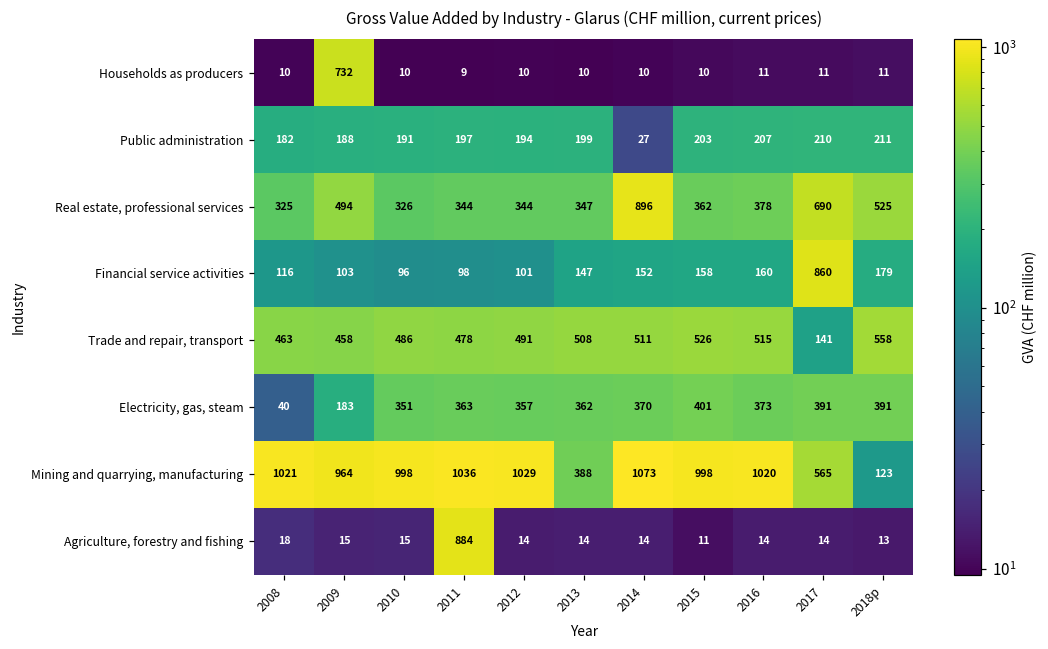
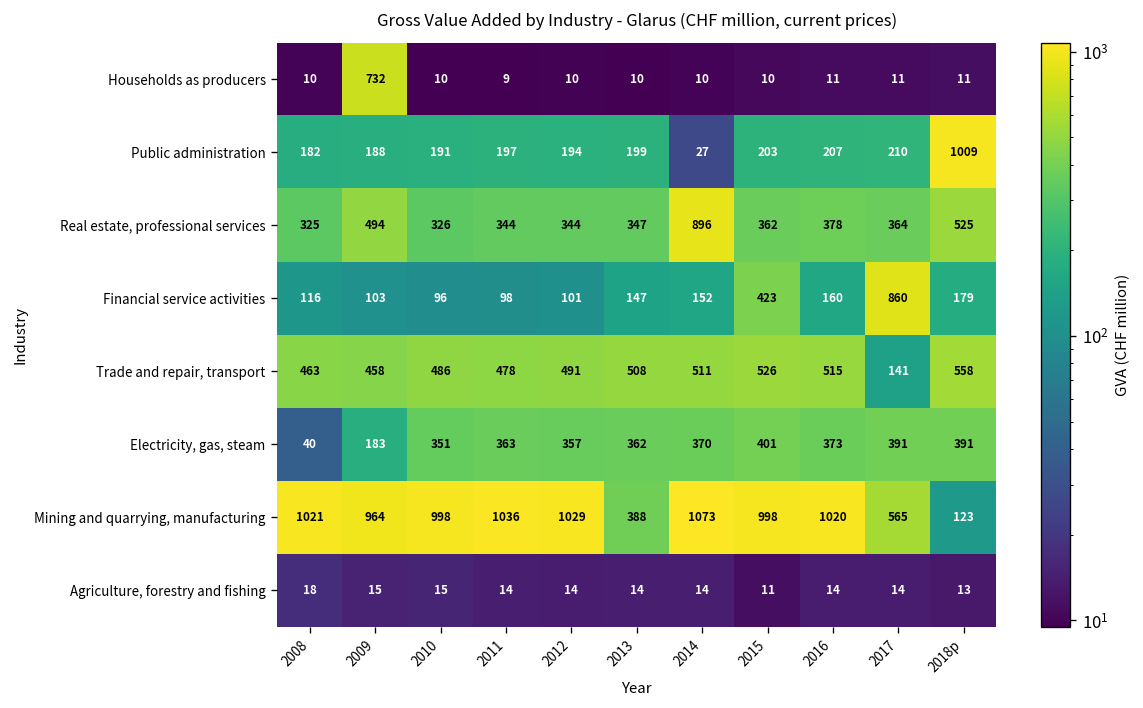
  {
    "Households as producers": {
      "2008": 10,
      "2009": 732,
      "2010": 10,
      "2011": 9,
      "2012": 10,
      "2013": 10,
      "2014": 10,
      "2015": 10,
      "2016": 11,
      "2017": 11,
      "2018p": 11
    },
    "Public administration": {
      "2008": 182,
      "2009": 188,
      "2010": 191,
      "2011": 197,
      "2012": 194,
      "2013": 199,
      "2014": 27,
      "2015": 203,
      "2016": 207,
      "2017": 210,
-     "2018p": 211
+     "2018p": 1009
    },
    "Real estate, professional services": {
      "2008": 325,
      "2009": 494,
      "2010": 326,
      "2011": 344,
      "2012": 344,
      "2013": 347,
      "2014": 896,
      "2015": 362,
      "2016": 378,
-     "2017": 690,
+     "2017": 364,
      "2018p": 525
    },
    "Financial service activities": {
      "2008": 116,
      "2009": 103,
      "2010": 96,
      "2011": 98,
      "2012": 101,
      "2013": 147,
      "2014": 152,
-     "2015": 158,
+     "2015": 423,
      "2016": 160,
      "2017": 860,
      "2018p": 179
    },
    "Trade and repair, transport": {
      "2008": 463,
      "2009": 458,
      "2010": 486,
      "2011": 478,
      "2012": 491,
      "2013": 508,
      "2014": 511,
      "2015": 526,
      "2016": 515,
      "2017": 141,
      "2018p": 558
    },
    "Electricity, gas, steam": {
      "2008": 40,
      "2009": 183,
      "2010": 351,
      "2011": 363,
      "2012": 357,
      "2013": 362,
      "2014": 370,
      "2015": 401,
      "2016": 373,
      "2017": 391,
      "2018p": 391
    },
    "Mining and quarrying, manufacturing": {
      "2008": 1021,
      "2009": 964,
      "2010": 998,
      "2011": 1036,
      "2012": 1029,
      "2013": 388,
      "2014": 1073,
      "2015": 998,
      "2016": 1020,
      "2017": 565,
      "2018p": 123
    },
    "Agriculture, forestry and fishing": {
      "2008": 18,
      "2009": 15,
      "2010": 15,
-     "2011": 884,
+     "2011": 14,
      "2012": 14,
      "2013": 14,
      "2014": 14,
      "2015": 11,
      "2016": 14,
      "2017": 14,
      "2018p": 13
    }
  }
